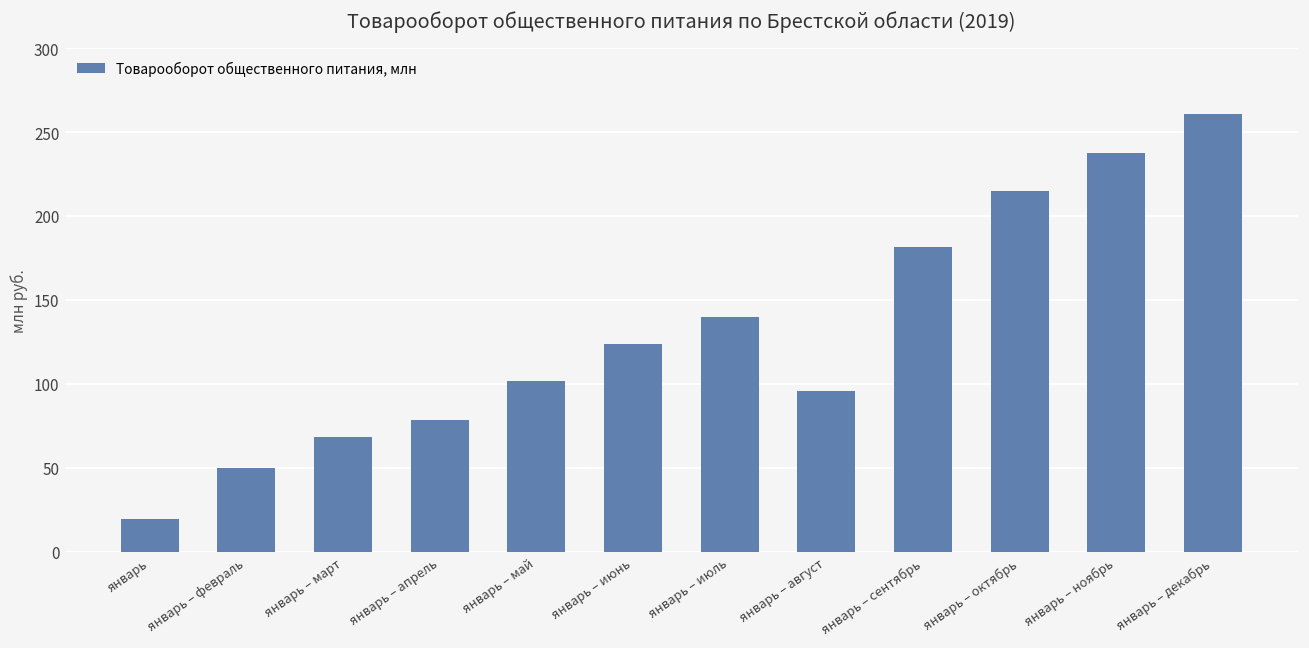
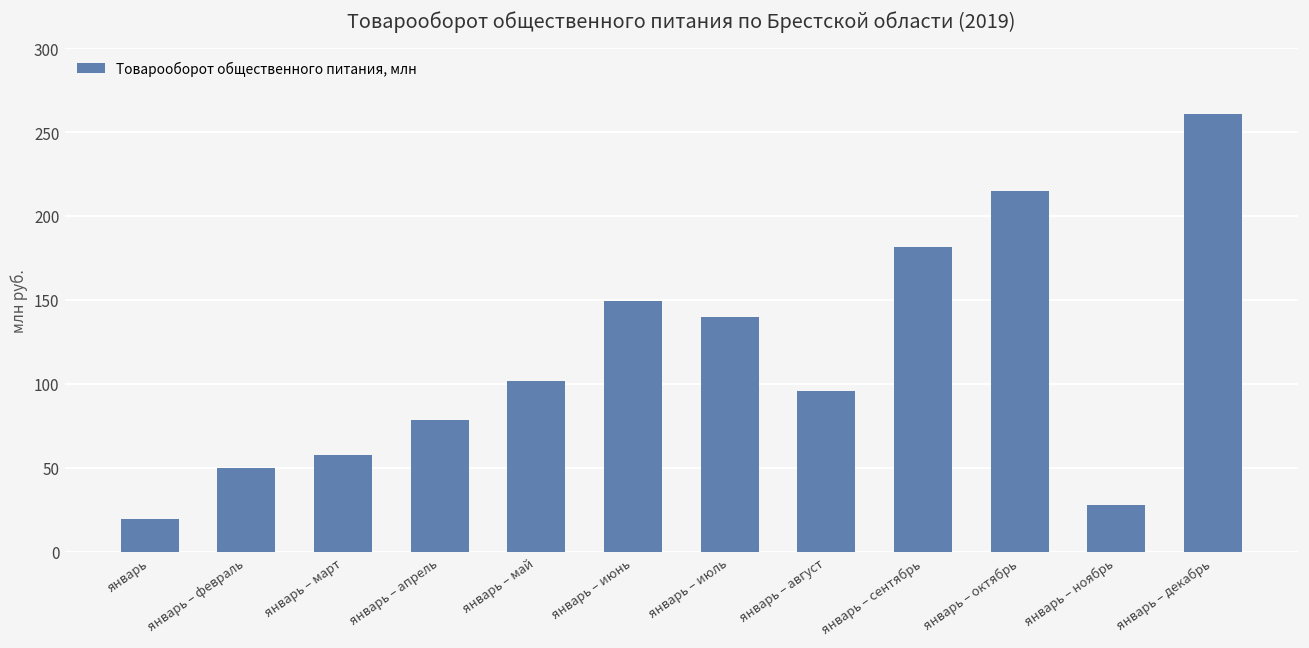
  {
    "январь": 19,
    "январь – февраль": 50,
-   "январь – март": 68,
+   "январь – март": 58,
    "январь – апрель": 78,
    "январь – май": 102,
-   "январь – июнь": 124,
+   "январь – июнь": 149,
    "январь – июль": 140,
    "январь – август": 96,
    "январь – сентябрь": 181,
    "январь – октябрь": 215,
-   "январь – ноябрь": 238,
+   "январь – ноябрь": 28,
    "январь – декабрь": 261
  }
